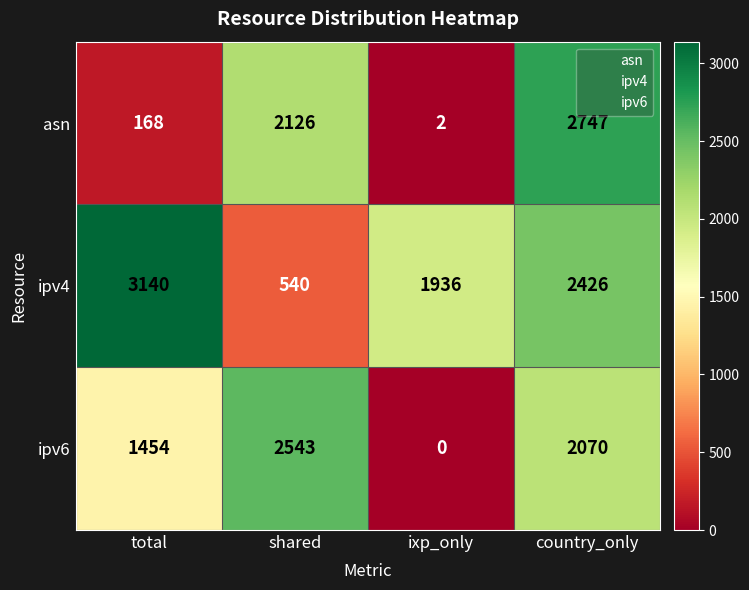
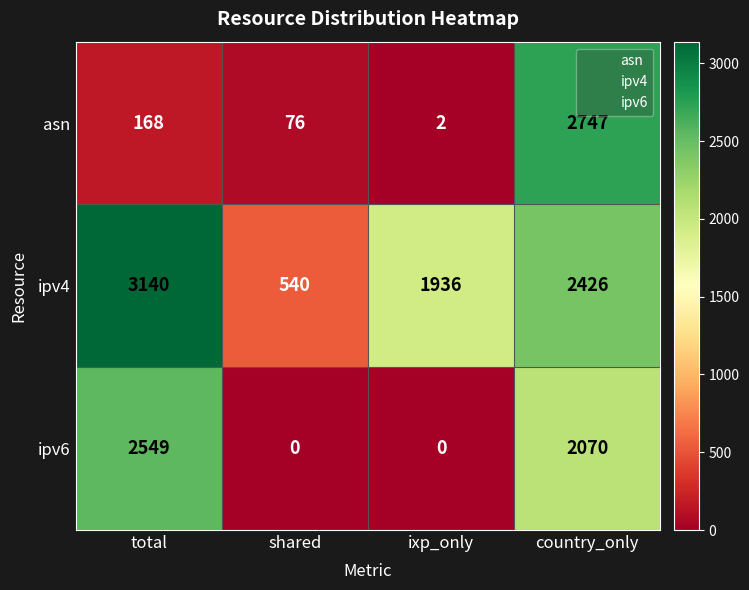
  {
    "asn": {
      "total": 168,
-     "shared": 2126,
+     "shared": 76,
      "ixp_only": 2
    },
    "ipv4": {
      "total": 3140,
      "shared": 540,
      "ixp_only": 1936,
      "country_only": 2426
    },
    "ipv6": {
-     "total": 1454,
-     "shared": 2543,
+     "total": 2549,
+     "shared": 0,
      "ixp_only": 0,
      "country_only": 2070
    }
  }
